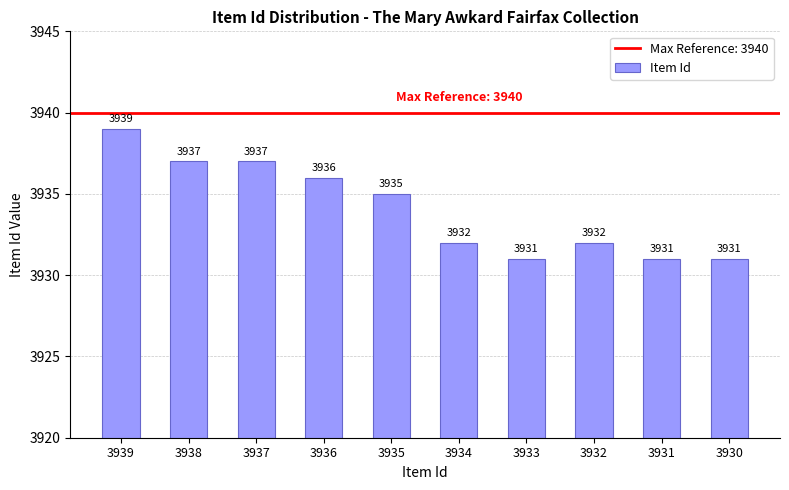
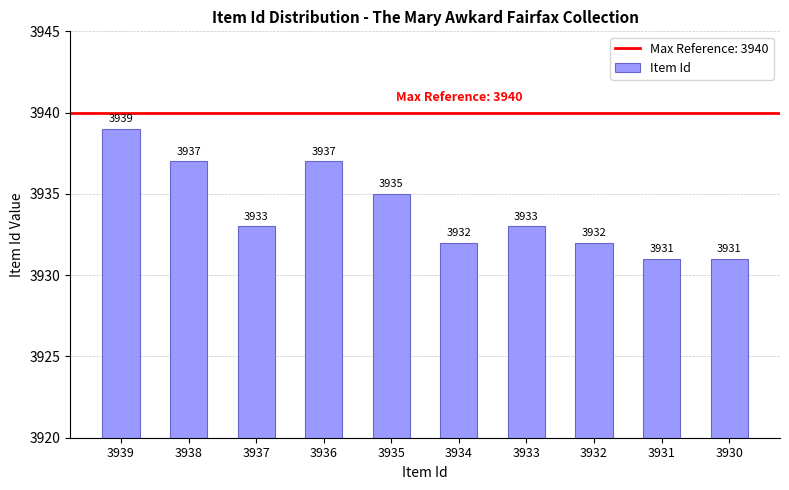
  {
    "3939": 3939,
    "3938": 3937,
-   "3937": 3937,
-   "3936": 3936,
+   "3937": 3933,
+   "3936": 3937,
    "3935": 3935,
    "3934": 3932,
-   "3933": 3931,
+   "3933": 3933,
    "3932": 3932,
    "3931": 3931,
    "3930": 3931
  }
